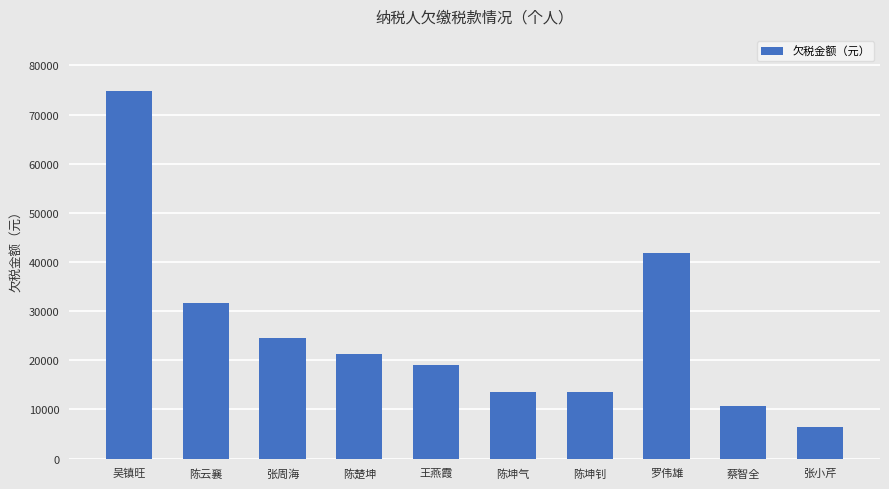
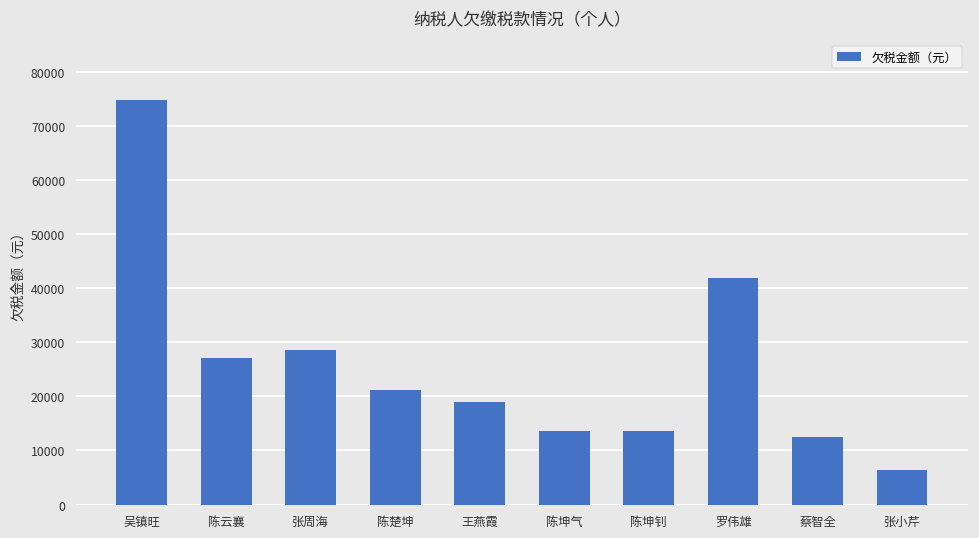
  {
    "吴镇旺": 75000,
-   "陈云襄": 32000,
-   "张周海": 25000,
+   "陈云襄": 27000,
+   "张周海": 29000,
    "陈楚坤": 21000,
    "王燕霞": 19000,
    "陈坤气": 14000,
    "陈坤钊": 14000,
    "罗伟雄": 42000,
-   "蔡智全": 11000,
+   "蔡智全": 13000,
    "张小芹": 6000
  }
